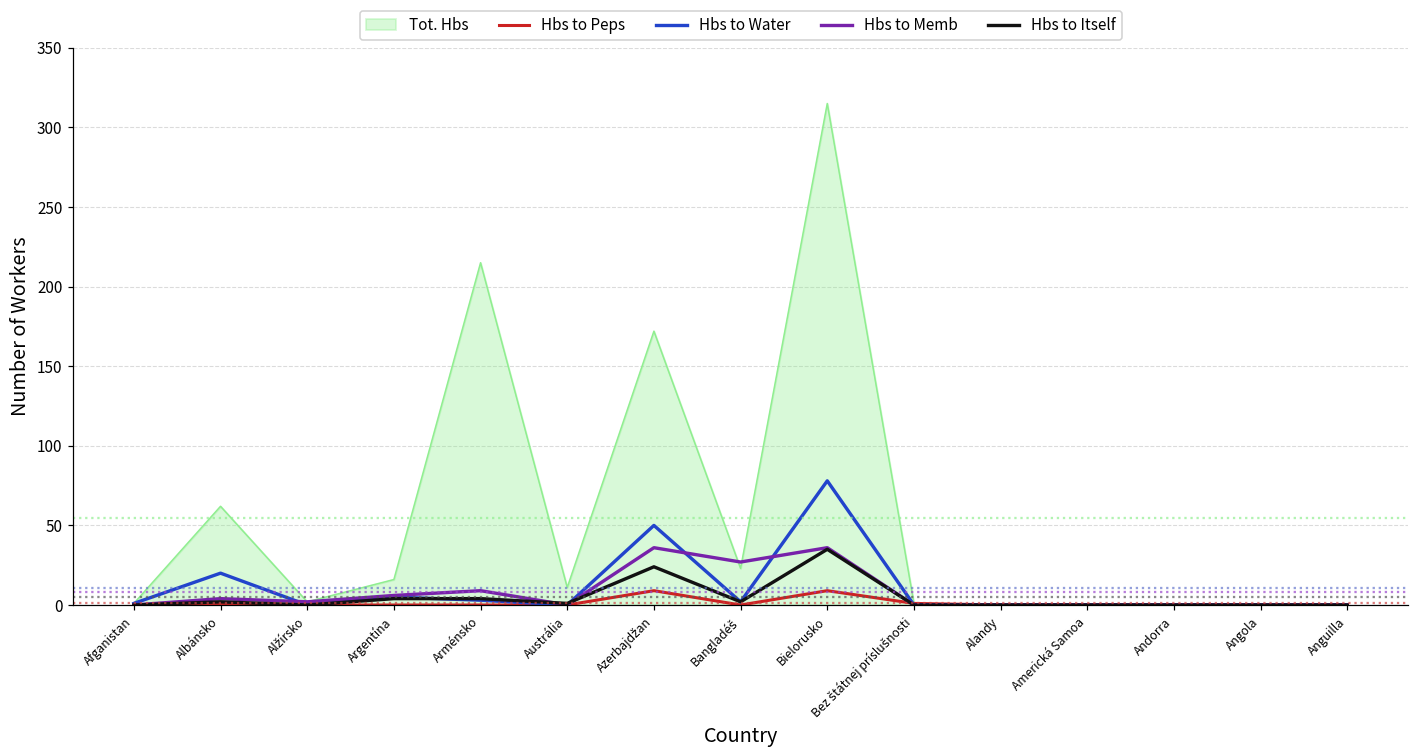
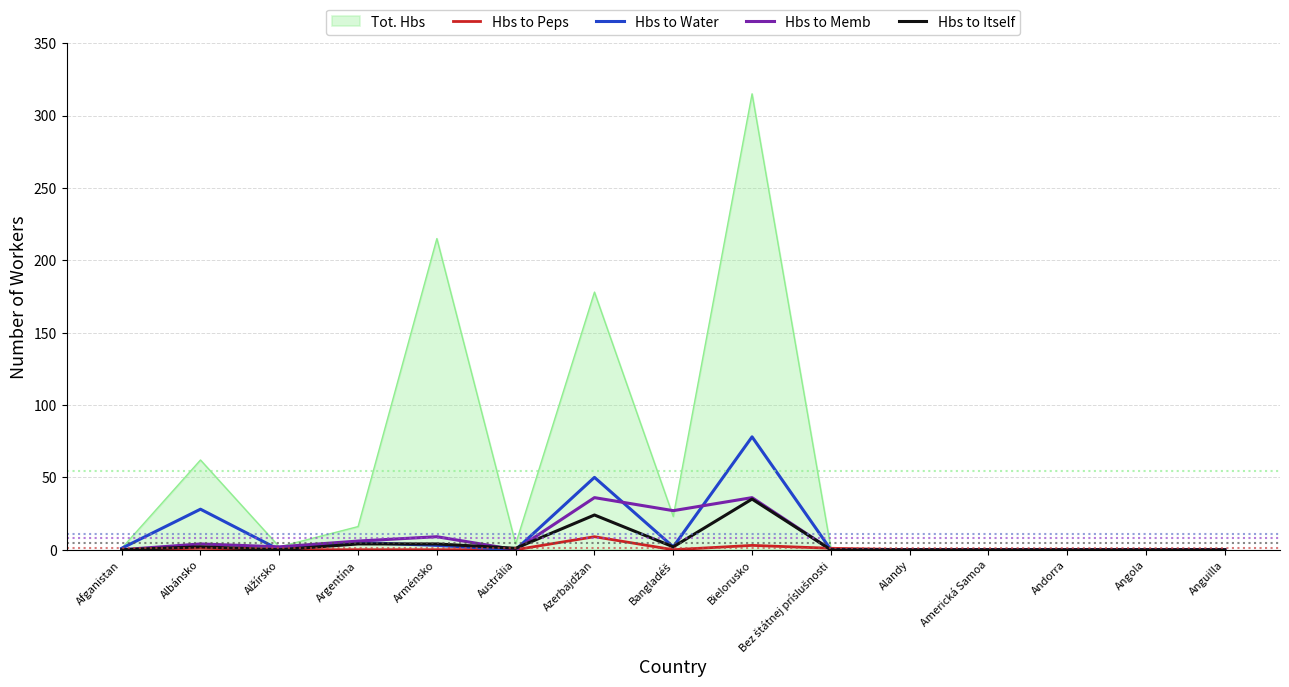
  {
    "Tot. Hbs": {
      "Albánsko": 62,
      "Argentína": 16,
      "Arménsko": 215,
-     "Austrália": 11,
-     "Azerbajdžan": 172,
+     "Austrália": 4,
+     "Azerbajdžan": 178,
      "Bangladéš": 23,
      "Bielorusko": 315
    },
    "Hbs to Peps": {
      "Argentína": 0,
      "Arménsko": 0,
      "Azerbajdžan": 9,
      "Bangladéš": 0,
-     "Bielorusko": 9
+     "Bielorusko": 3
    },
    "Hbs to Water": {
-     "Albánsko": 20,
+     "Albánsko": 28,
      "Azerbajdžan": 50,
      "Bielorusko": 78
    },
    "Hbs to Memb": {
      "Albánsko": 4,
      "Arménsko": 9,
      "Azerbajdžan": 36,
      "Bangladéš": 27
    },
    "Hbs to Itself": {
      "Azerbajdžan": 24
    }
  }
